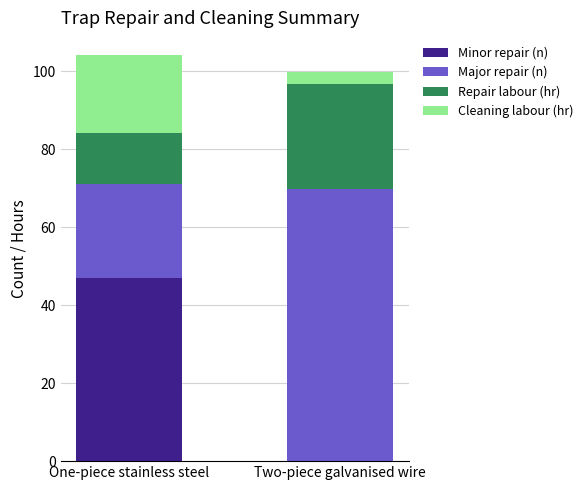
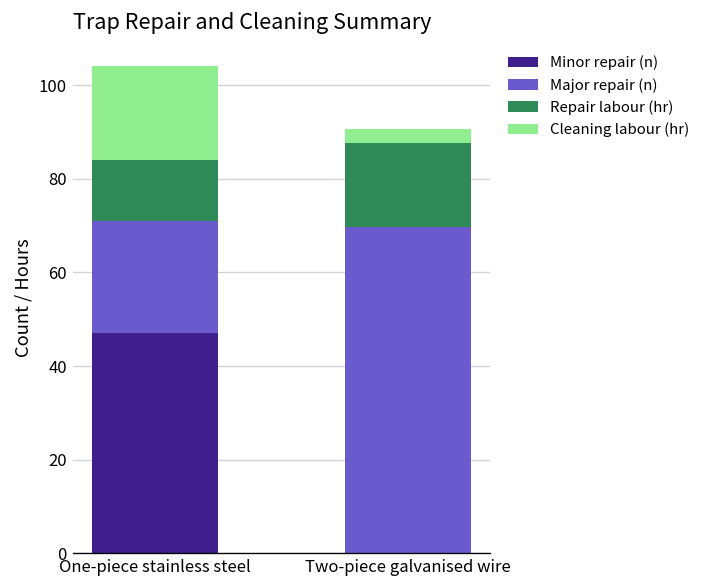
  {
    "Minor repair (n)": {
      "One-piece stainless steel": 47,
      "Two-piece galvanised wire": 0
    },
    "Major repair (n)": {
      "One-piece stainless steel": 24,
      "Two-piece galvanised wire": 70
    },
    "Repair labour (hr)": {
      "One-piece stainless steel": 13,
-     "Two-piece galvanised wire": 27
+     "Two-piece galvanised wire": 18
    },
    "Cleaning labour (hr)": {
      "One-piece stainless steel": 20,
      "Two-piece galvanised wire": 3
    }
  }
